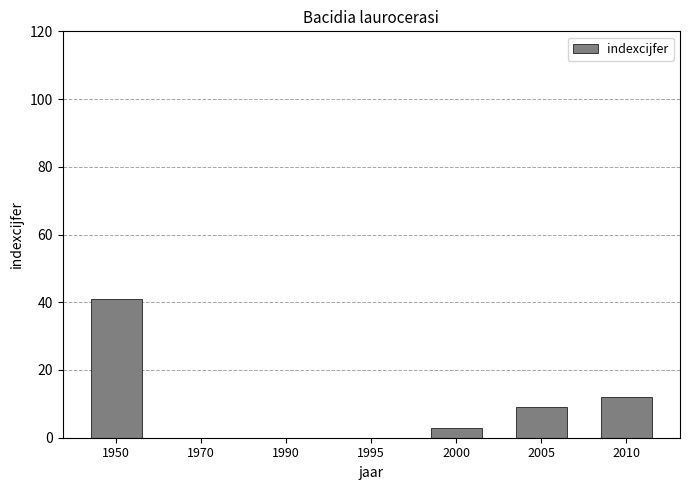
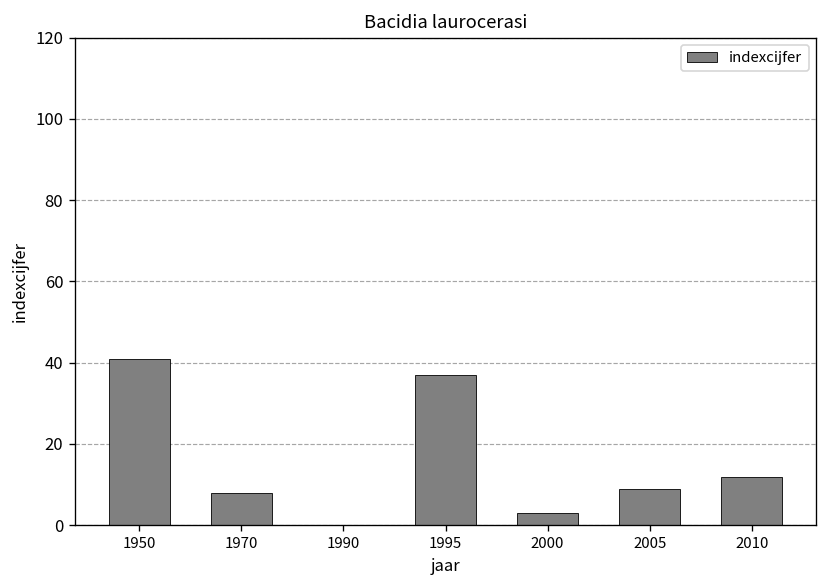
  {
    "1950": 41,
-   "1970": 0,
+   "1970": 8,
    "1990": 0,
-   "1995": 0,
+   "1995": 37,
    "2000": 3,
    "2005": 9,
    "2010": 12
  }
